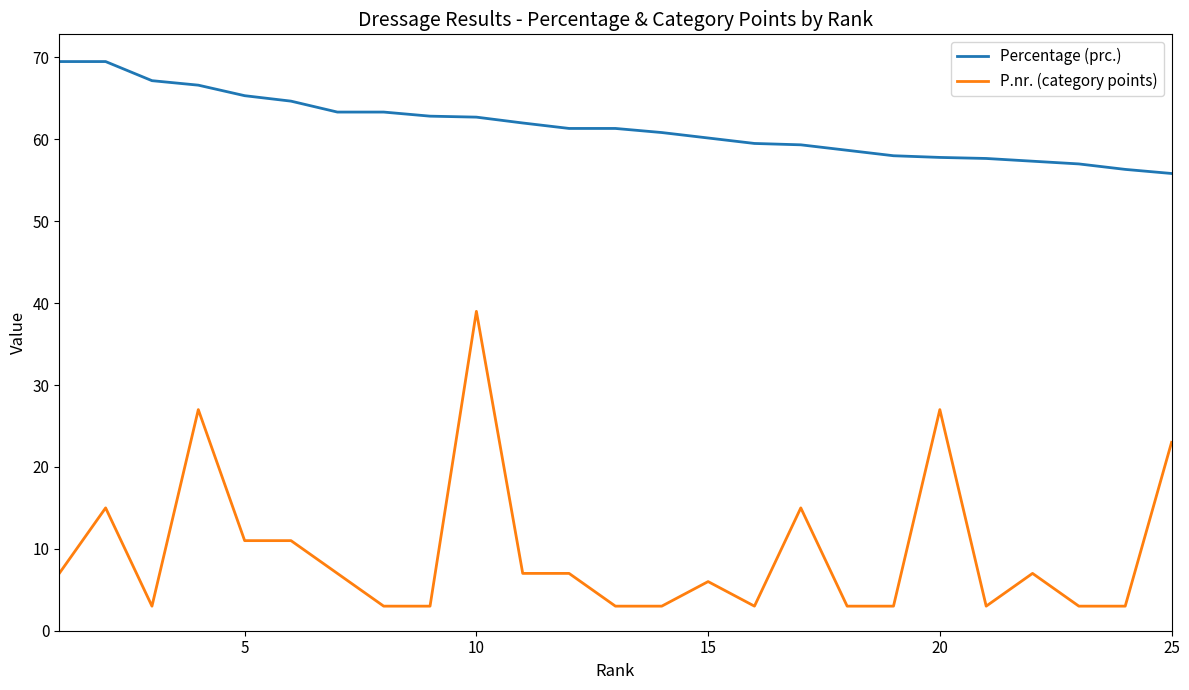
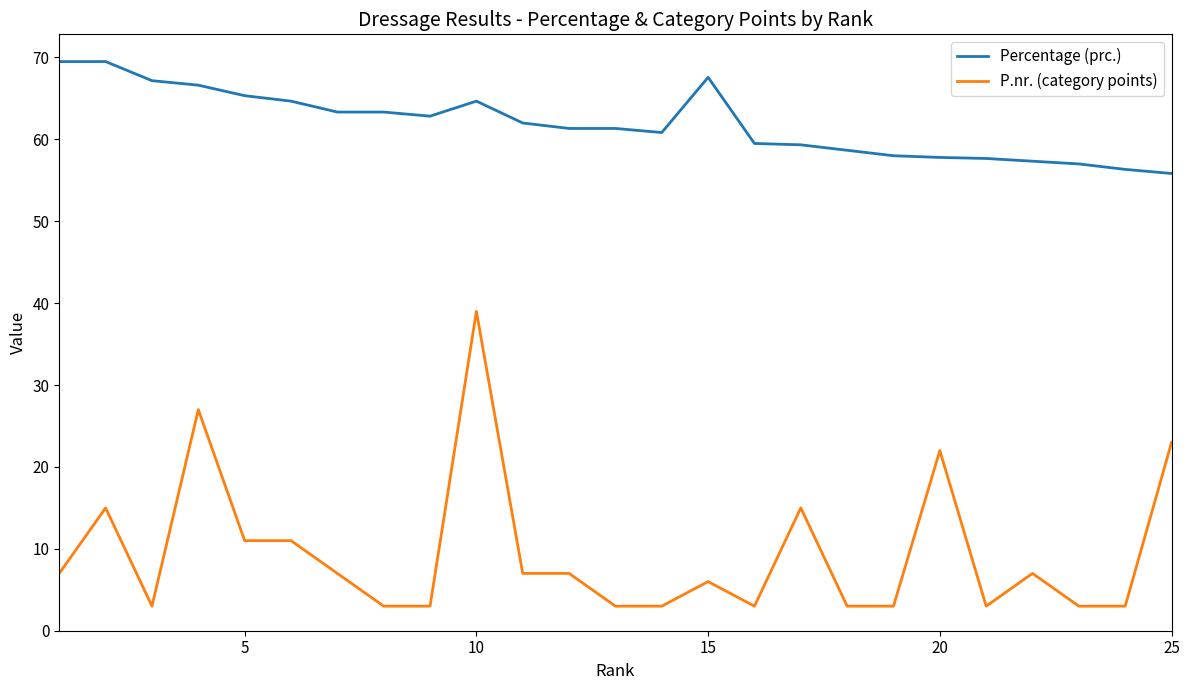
  {
    "Percentage (prc.)": {
      "5": 65,
-     "10": 63,
-     "15": 60,
+     "10": 65,
+     "15": 68,
      "20": 58,
      "25": 56
    },
    "P.nr. (category points)": {
      "5": 11,
      "10": 39,
      "15": 6,
-     "20": 27,
+     "20": 22,
      "25": 23
    }
  }
